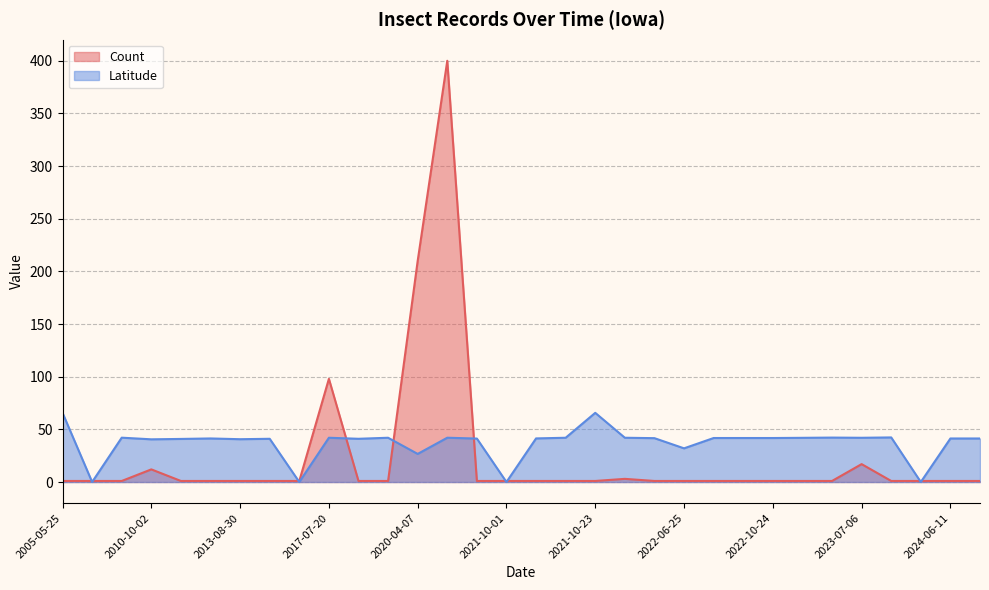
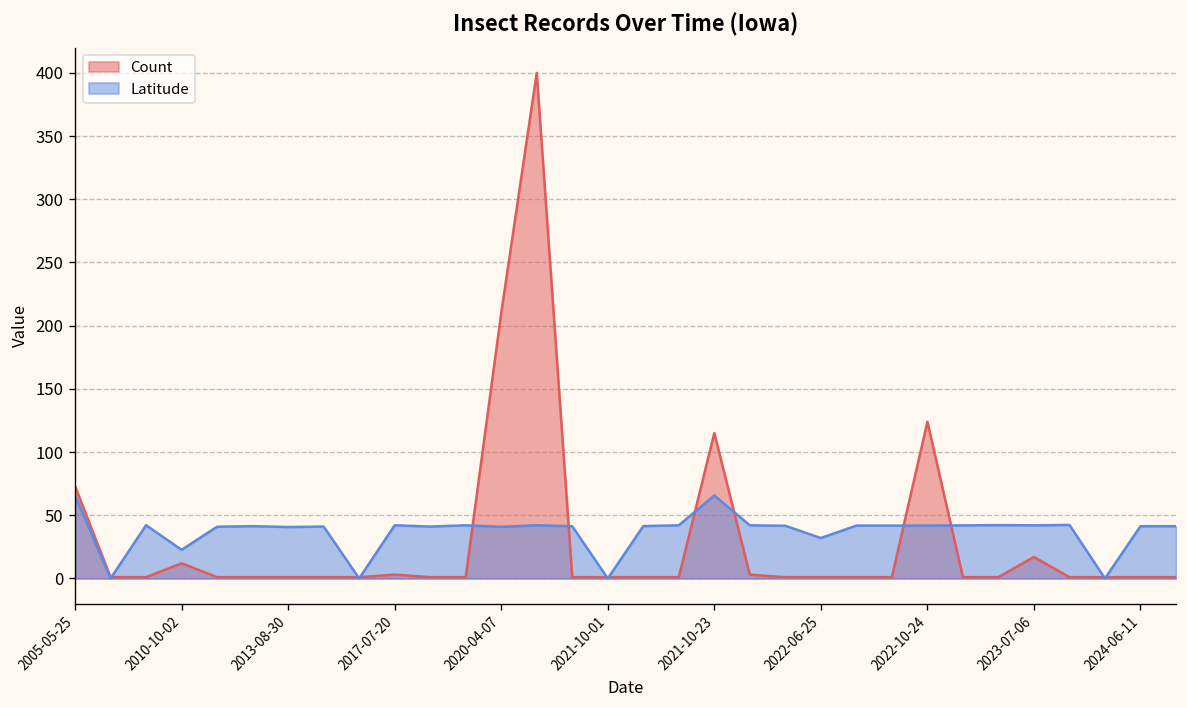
  {
    "Count": {
-     "2005-05-25": 1,
+     "2005-05-25": 73,
      "2010-10-02": 12,
      "2013-08-30": 1,
-     "2017-07-20": 98,
+     "2017-07-20": 3,
      "2020-04-07": 210,
-     "2021-10-23": 1,
+     "2021-10-23": 115,
      "2022-06-25": 1,
-     "2022-10-24": 1,
+     "2022-10-24": 124,
      "2023-07-06": 17
    },
    "Latitude": {
      "2005-05-25": 66,
-     "2010-10-02": 41,
+     "2010-10-02": 23,
      "2013-08-30": 41,
      "2017-07-20": 42,
-     "2020-04-07": 27,
+     "2020-04-07": 41,
      "2021-10-23": 66,
      "2022-06-25": 32,
      "2022-10-24": 42,
      "2023-07-06": 42
    }
  }
